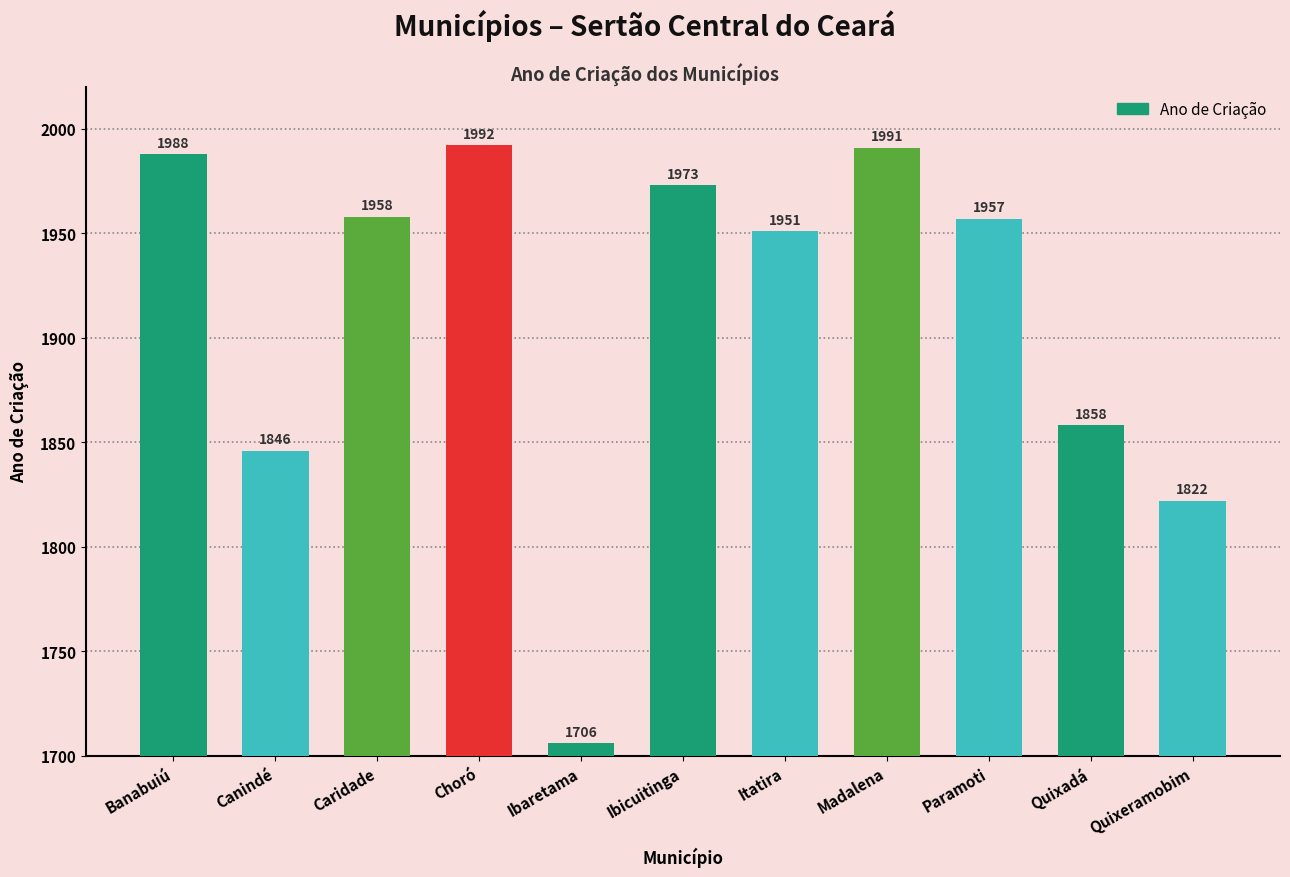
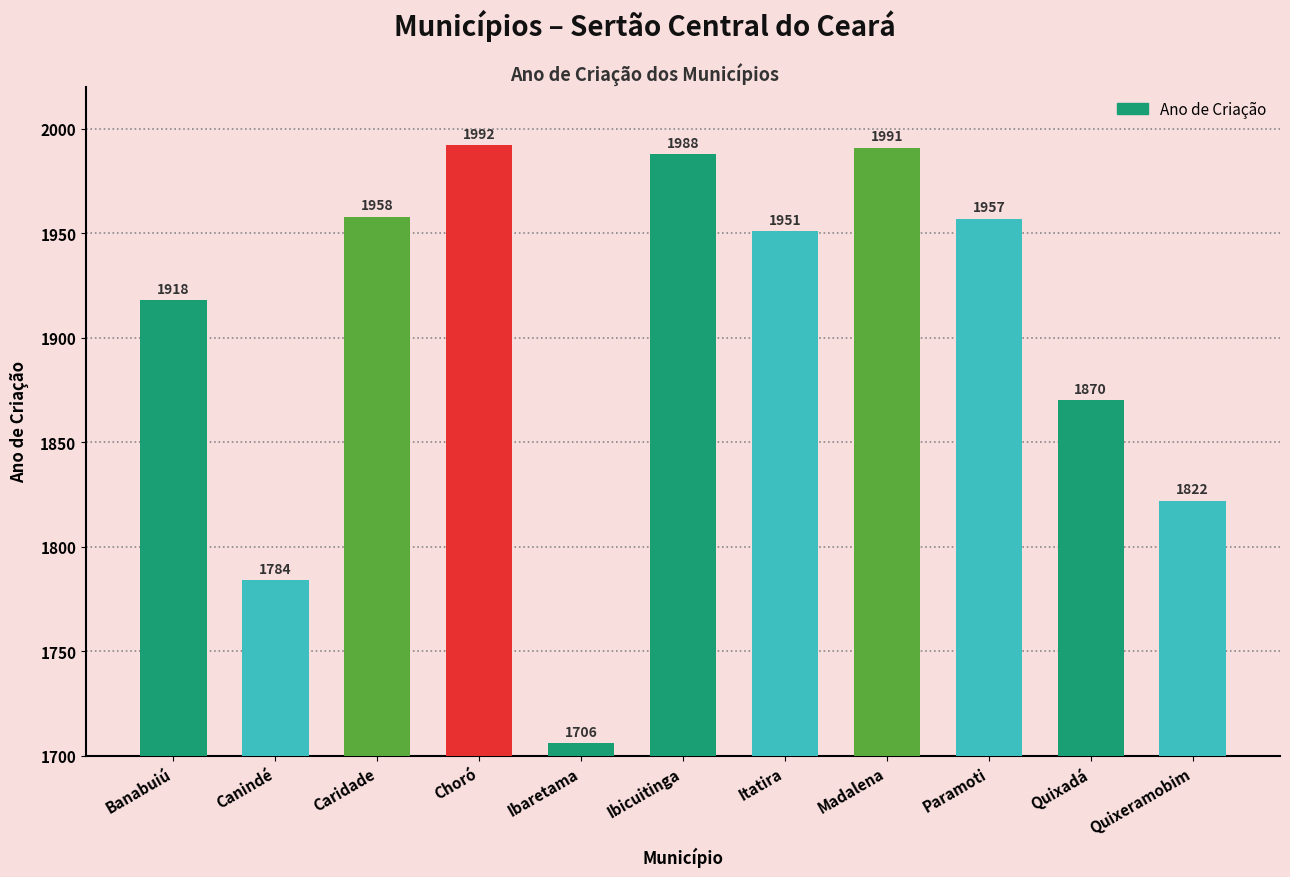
  {
-   "Banabuiú": 1988,
-   "Canindé": 1846,
+   "Banabuiú": 1918,
+   "Canindé": 1784,
    "Caridade": 1958,
    "Choró": 1992,
    "Ibaretama": 1706,
-   "Ibicuitinga": 1973,
+   "Ibicuitinga": 1988,
    "Itatira": 1951,
    "Madalena": 1991,
    "Paramoti": 1957,
-   "Quixadá": 1858,
+   "Quixadá": 1870,
    "Quixeramobim": 1822
  }
